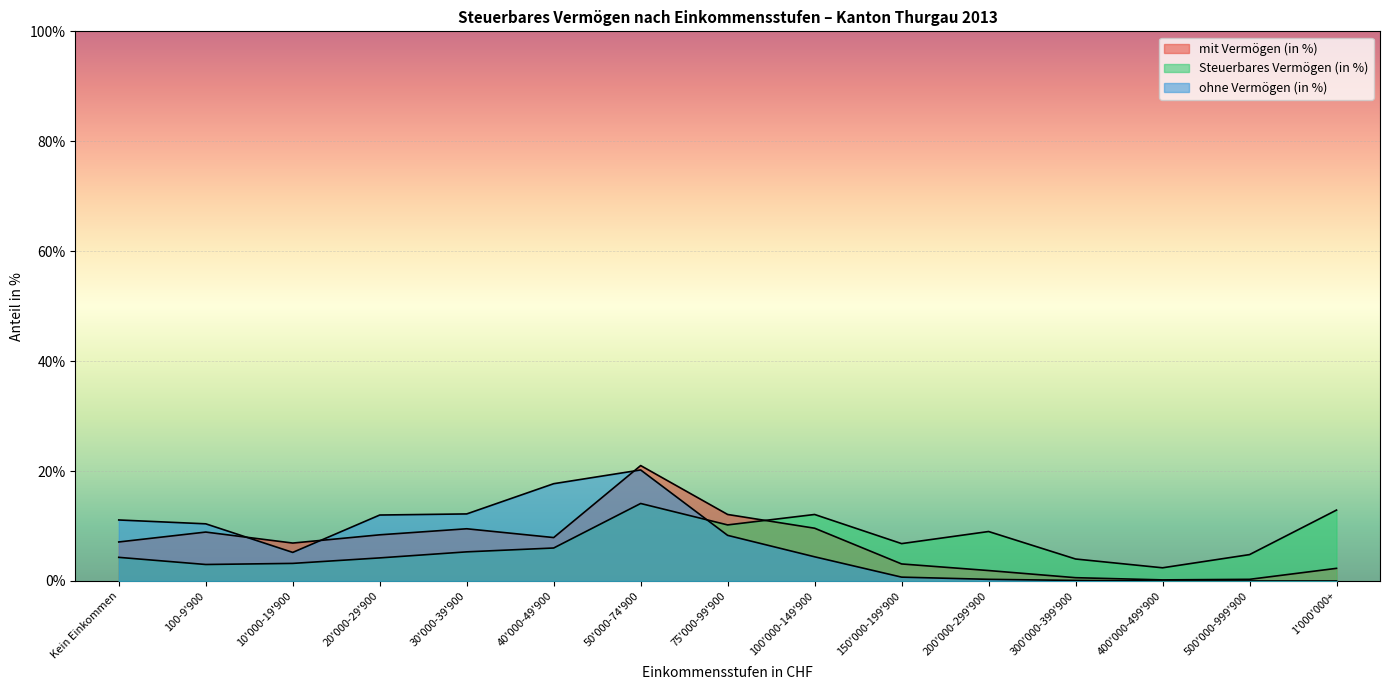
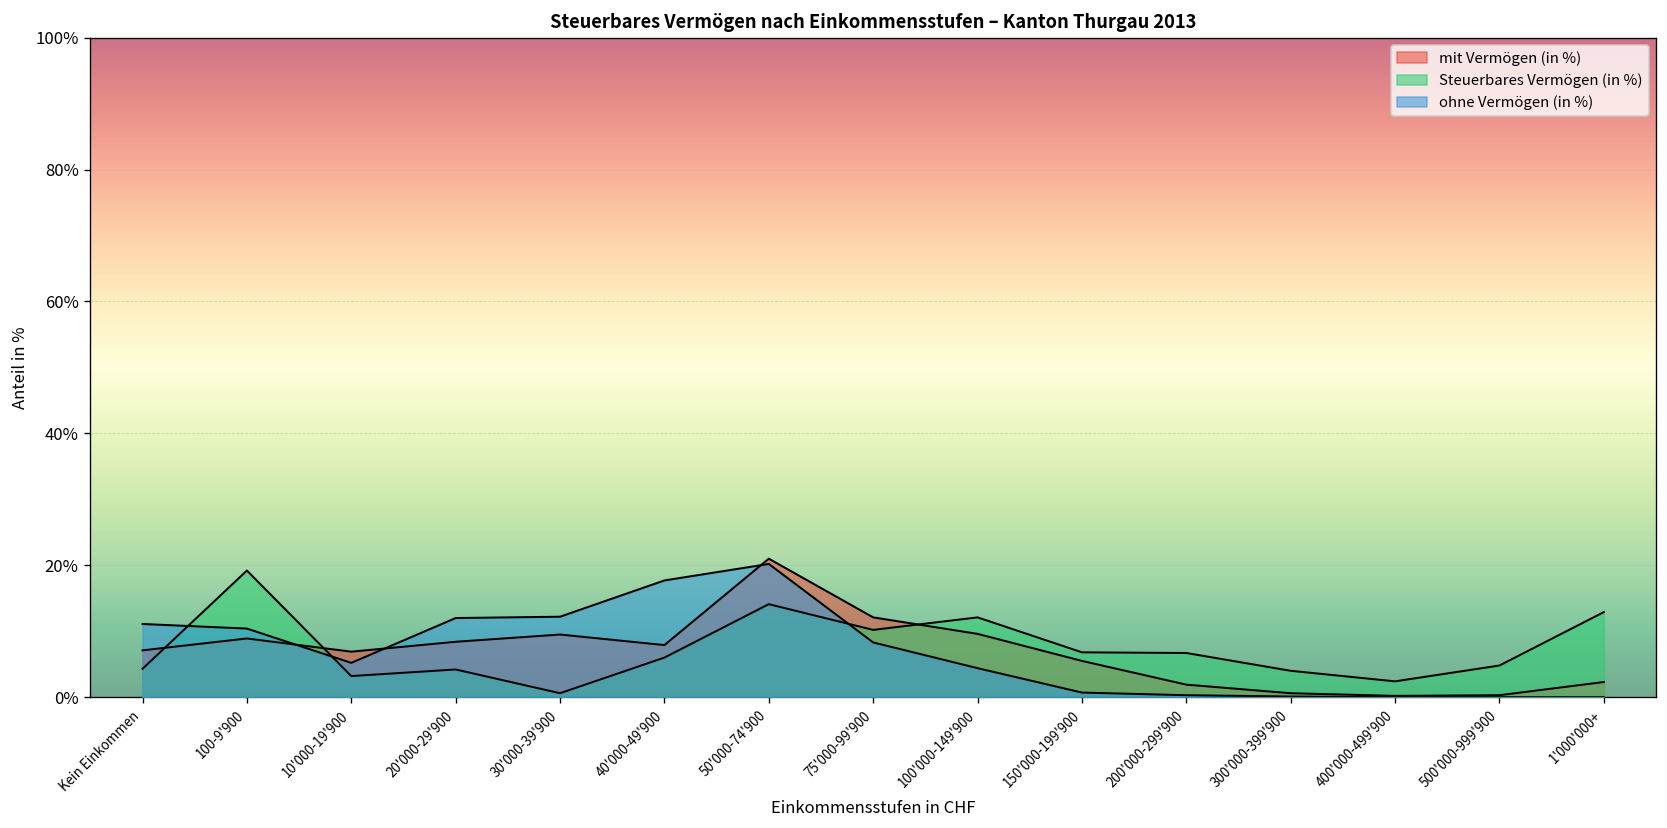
  {
    "mit Vermögen (in %)": {
      "Kein Einkommen": "7%",
      "100-9'900": "9%",
      "10'000-19'900": "7%",
      "20'000-29'900": "8%",
      "30'000-39'900": "10%",
      "40'000-49'900": "8%",
      "50'000-74'900": "21%",
      "75'000-99'900": "12%",
      "100'000-149'900": "10%",
-     "150'000-199'900": "3%",
+     "150'000-199'900": "6%",
      "200'000-299'900": "2%",
      "300'000-399'900": "1%",
      "1'000'000+": "2%"
    },
    "Steuerbares Vermögen (in %)": {
      "Kein Einkommen": "4%",
-     "100-9'900": "3%",
+     "100-9'900": "19%",
      "10'000-19'900": "3%",
      "20'000-29'900": "4%",
-     "30'000-39'900": "5%",
+     "30'000-39'900": "1%",
      "40'000-49'900": "6%",
      "50'000-74'900": "14%",
      "75'000-99'900": "10%",
      "100'000-149'900": "12%",
      "150'000-199'900": "7%",
-     "200'000-299'900": "9%",
+     "200'000-299'900": "7%",
      "300'000-399'900": "4%",
      "400'000-499'900": "2%",
      "500'000-999'900": "5%",
      "1'000'000+": "13%"
    },
    "ohne Vermögen (in %)": {
      "Kein Einkommen": "11%",
      "100-9'900": "10%",
      "10'000-19'900": "5%",
      "20'000-29'900": "12%",
      "30'000-39'900": "12%",
      "40'000-49'900": "18%",
      "50'000-74'900": "20%",
      "75'000-99'900": "8%",
      "100'000-149'900": "4%",
      "150'000-199'900": "1%",
      "200'000-299'900": "0%",
      "300'000-399'900": "0%",
      "1'000'000+": "0%"
    }
  }
